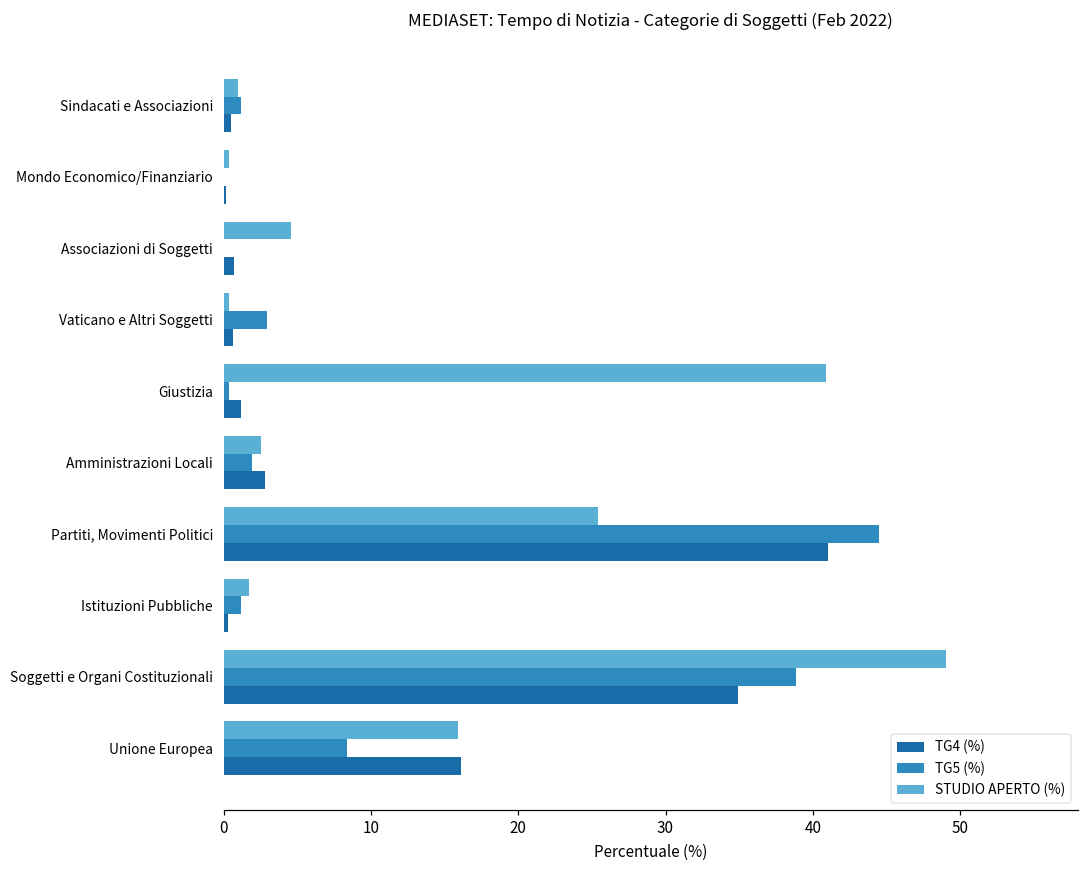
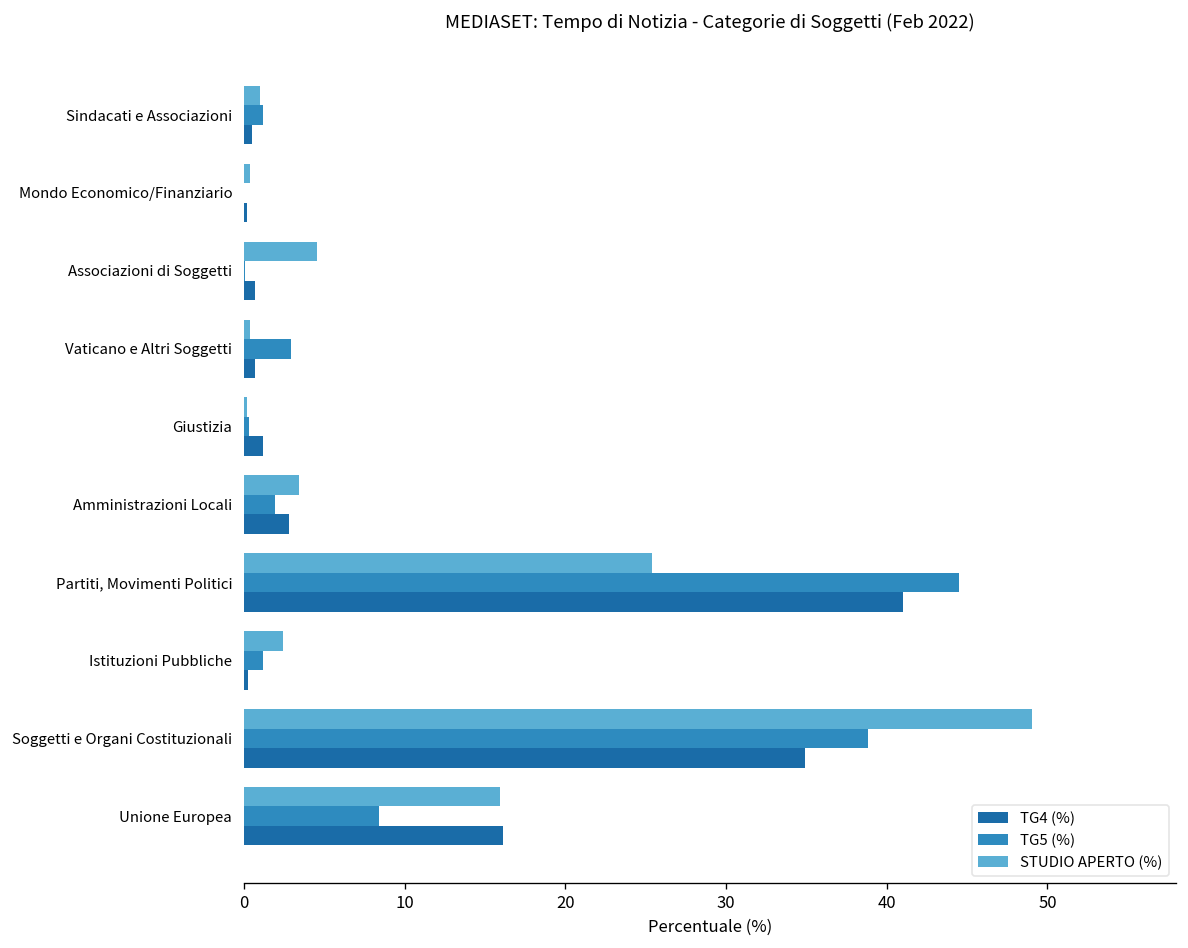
  {
    "STUDIO APERTO (%)": {
      "Sindacati e Associazioni": 1.0,
      "Mondo Economico/Finanziario": 0.4,
      "Associazioni di Soggetti": 4.6,
      "Vaticano e Altri Soggetti": 0.4,
-     "Giustizia": 40.9,
-     "Amministrazioni Locali": 2.6,
+     "Giustizia": 0.2,
+     "Amministrazioni Locali": 3.4,
      "Partiti, Movimenti Politici": 25.4,
-     "Istituzioni Pubbliche": 1.7,
+     "Istituzioni Pubbliche": 2.5,
      "Soggetti e Organi Costituzionali": 49.0,
      "Unione Europea": 15.9
    }
  }
